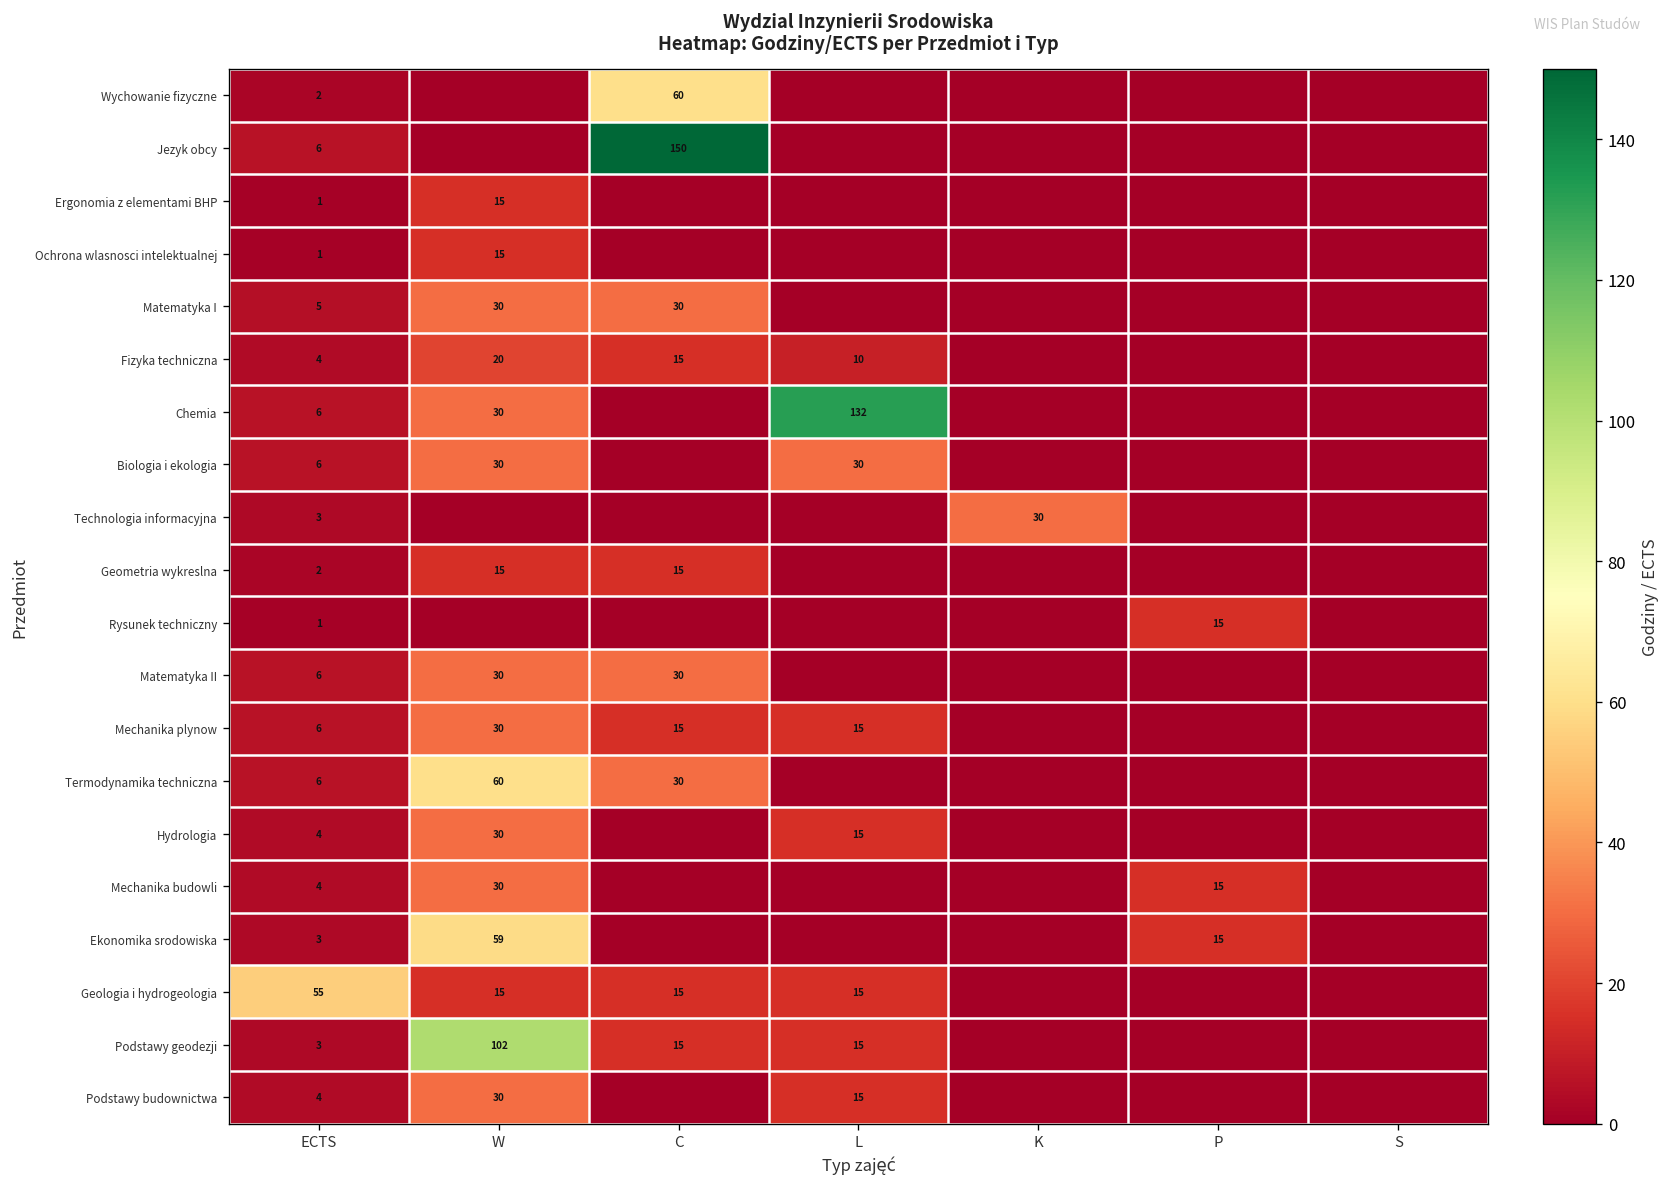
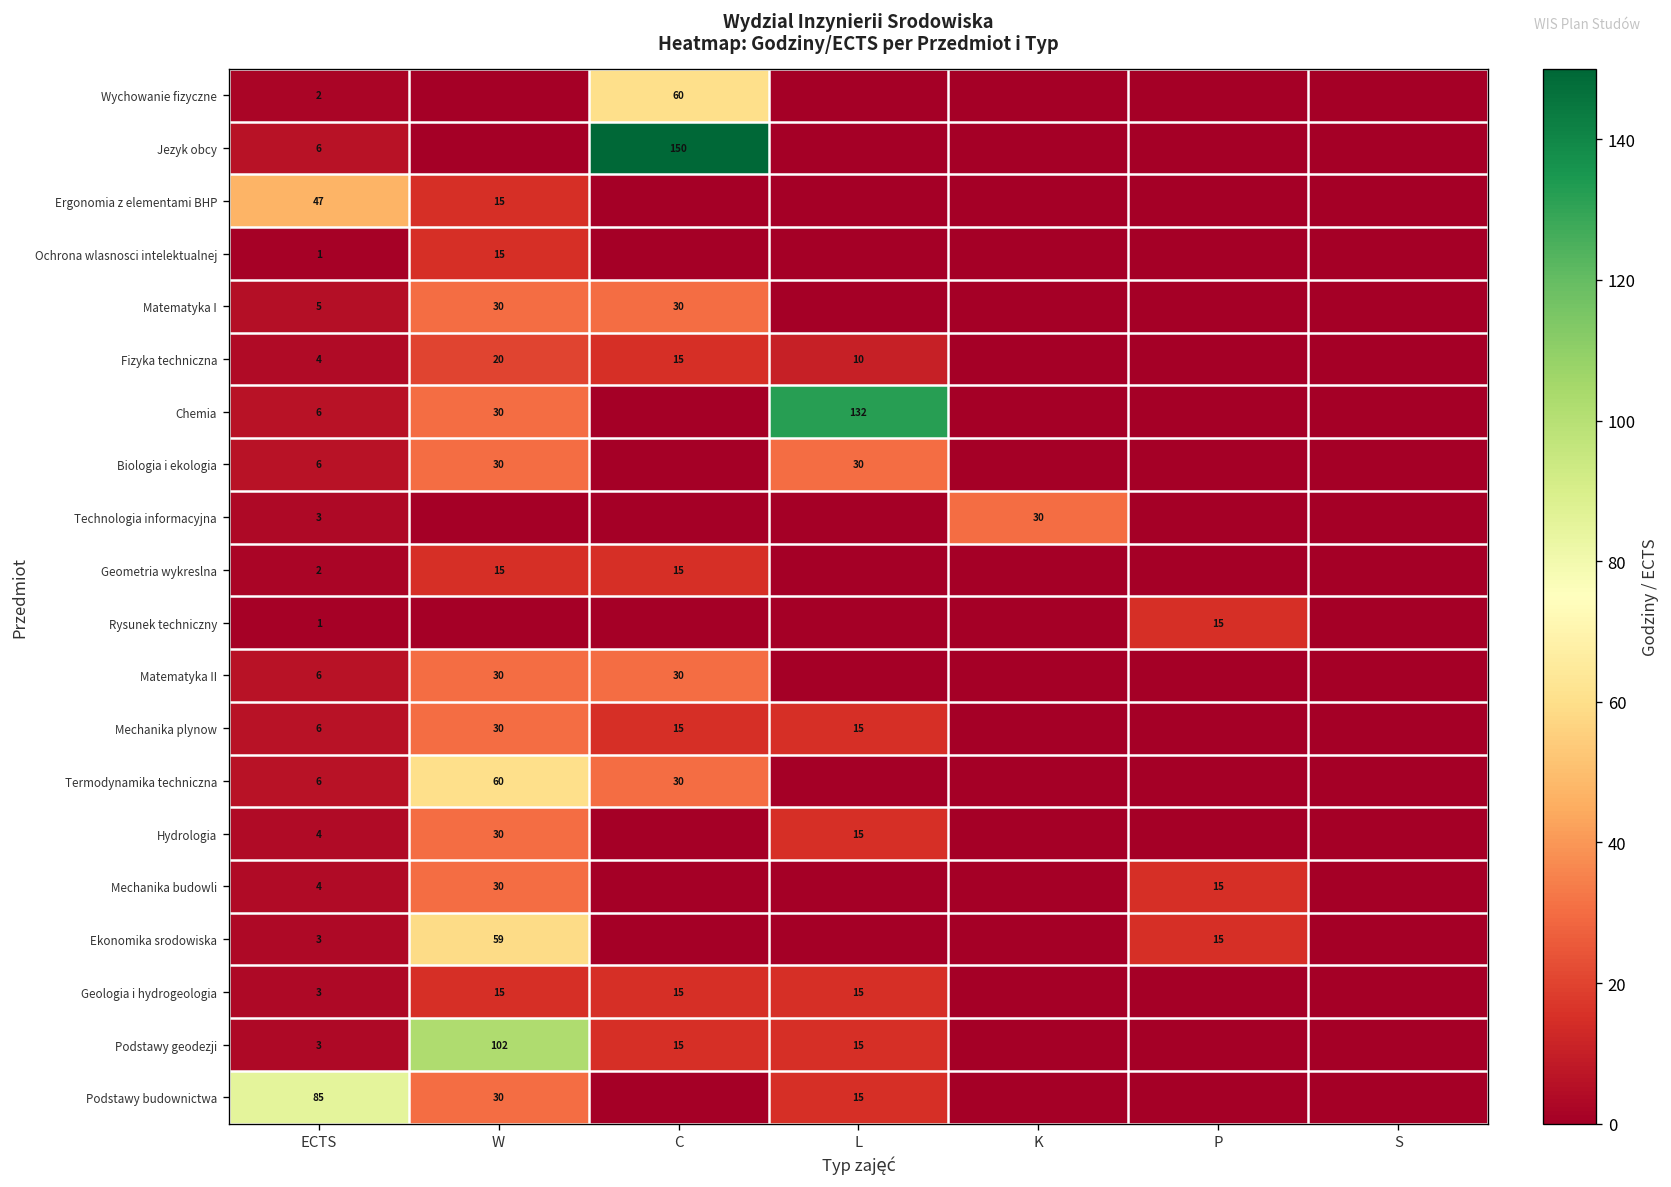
  {
    "Wychowanie fizyczne": {
      "ECTS": 2,
      "C": 60
    },
    "Jezyk obcy": {
      "ECTS": 6,
      "C": 150
    },
    "Ergonomia z elementami BHP": {
-     "ECTS": 1,
+     "ECTS": 47,
      "W": 15
    },
    "Ochrona wlasnosci intelektualnej": {
      "ECTS": 1,
      "W": 15
    },
    "Matematyka I": {
      "ECTS": 5,
      "W": 30,
      "C": 30
    },
    "Fizyka techniczna": {
      "ECTS": 4,
      "W": 20,
      "C": 15,
      "L": 10
    },
    "Chemia": {
      "ECTS": 6,
      "W": 30,
      "L": 132
    },
    "Biologia i ekologia": {
      "ECTS": 6,
      "W": 30,
      "L": 30
    },
    "Technologia informacyjna": {
      "ECTS": 3,
      "K": 30
    },
    "Geometria wykreslna": {
      "ECTS": 2,
      "W": 15,
      "C": 15
    },
    "Rysunek techniczny": {
      "ECTS": 1,
      "P": 15
    },
    "Matematyka II": {
      "ECTS": 6,
      "W": 30,
      "C": 30
    },
    "Mechanika plynow": {
      "ECTS": 6,
      "W": 30,
      "C": 15,
      "L": 15
    },
    "Termodynamika techniczna": {
      "ECTS": 6,
      "W": 60,
      "C": 30
    },
    "Hydrologia": {
      "ECTS": 4,
      "W": 30,
      "L": 15
    },
    "Mechanika budowli": {
      "ECTS": 4,
      "W": 30,
      "P": 15
    },
    "Ekonomika srodowiska": {
      "ECTS": 3,
      "W": 59,
      "P": 15
    },
    "Geologia i hydrogeologia": {
-     "ECTS": 55,
+     "ECTS": 3,
      "W": 15,
      "C": 15,
      "L": 15
    },
    "Podstawy geodezji": {
      "ECTS": 3,
      "W": 102,
      "C": 15,
      "L": 15
    },
    "Podstawy budownictwa": {
-     "ECTS": 4,
+     "ECTS": 85,
      "W": 30,
      "L": 15
    }
  }
